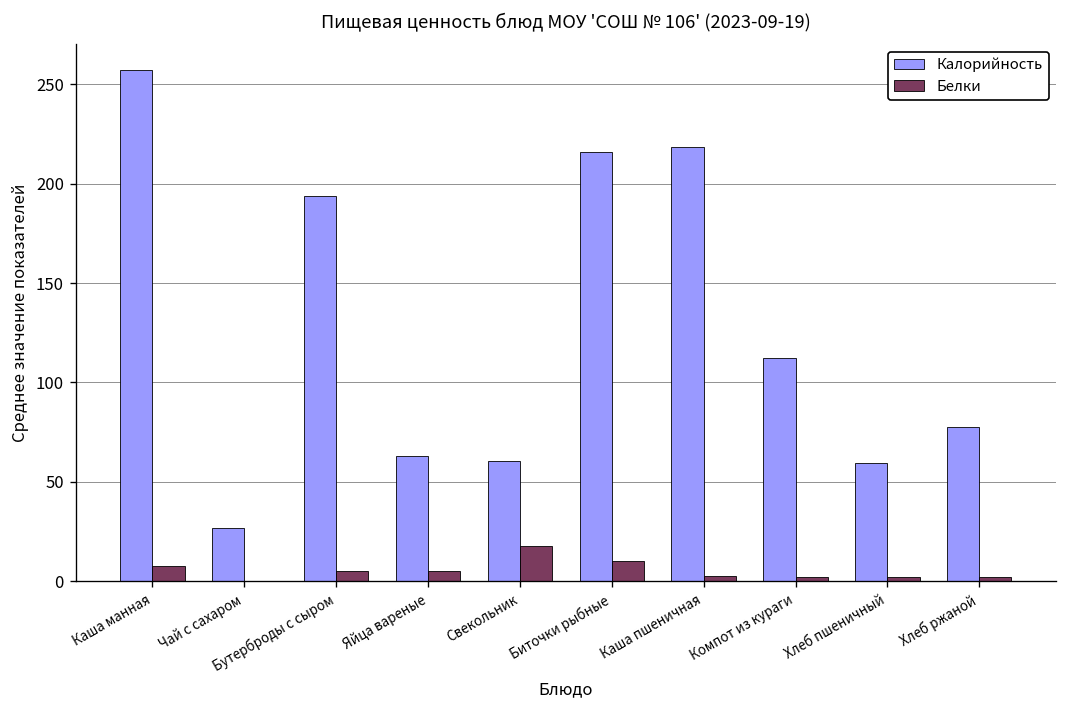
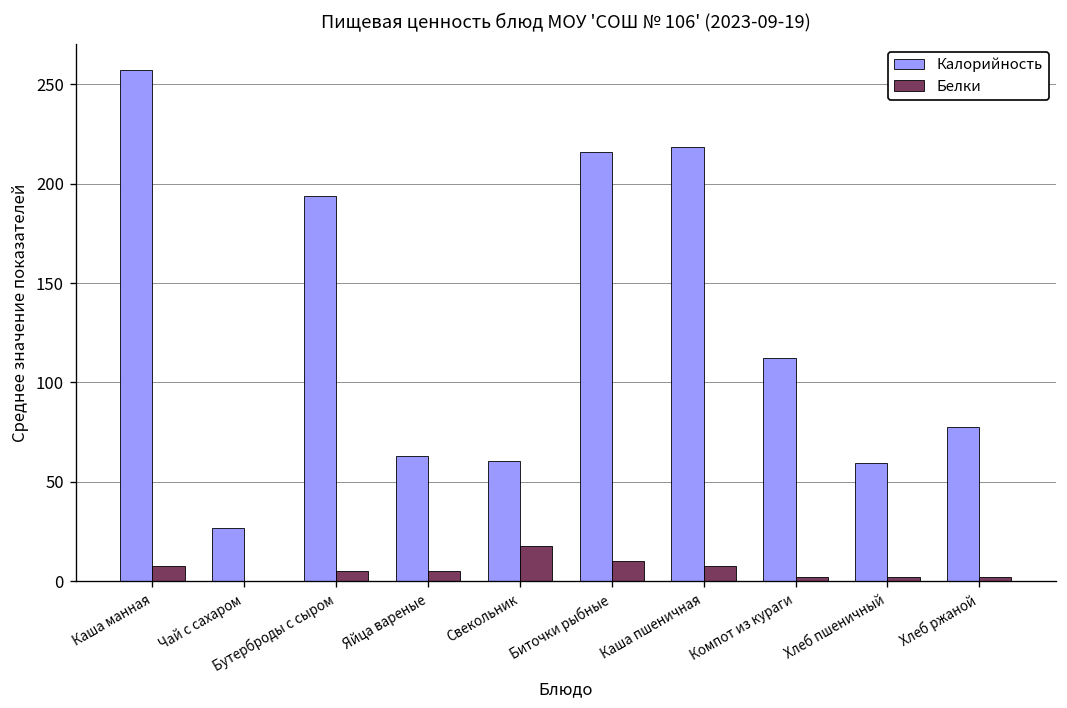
  {
    "Калорийность": {
      "Каша манная": 257,
      "Чай с сахаром": 27,
      "Бутерброды с сыром": 194,
      "Яйца вареные": 63,
      "Свекольник": 60,
      "Биточки рыбные": 216,
      "Каша пшеничная": 219,
      "Компот из кураги": 112,
      "Хлеб пшеничный": 60,
      "Хлеб ржаной": 78
    },
    "Белки": {
      "Каша манная": 8,
      "Бутерброды с сыром": 5,
      "Яйца вареные": 5,
      "Свекольник": 18,
      "Биточки рыбные": 10,
-     "Каша пшеничная": 3,
+     "Каша пшеничная": 8,
      "Компот из кураги": 2,
      "Хлеб пшеничный": 2,
      "Хлеб ржаной": 2
    }
  }
